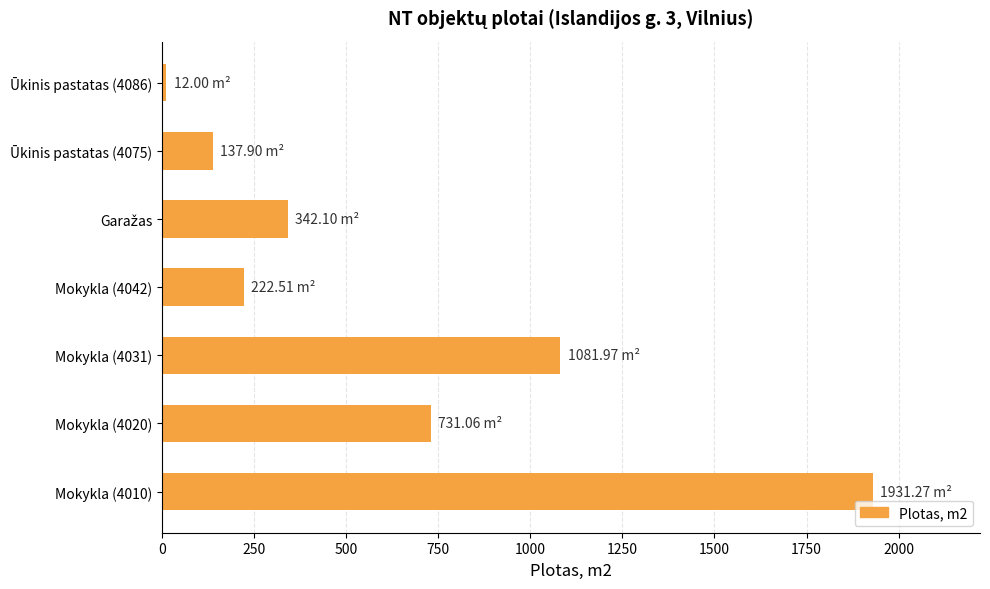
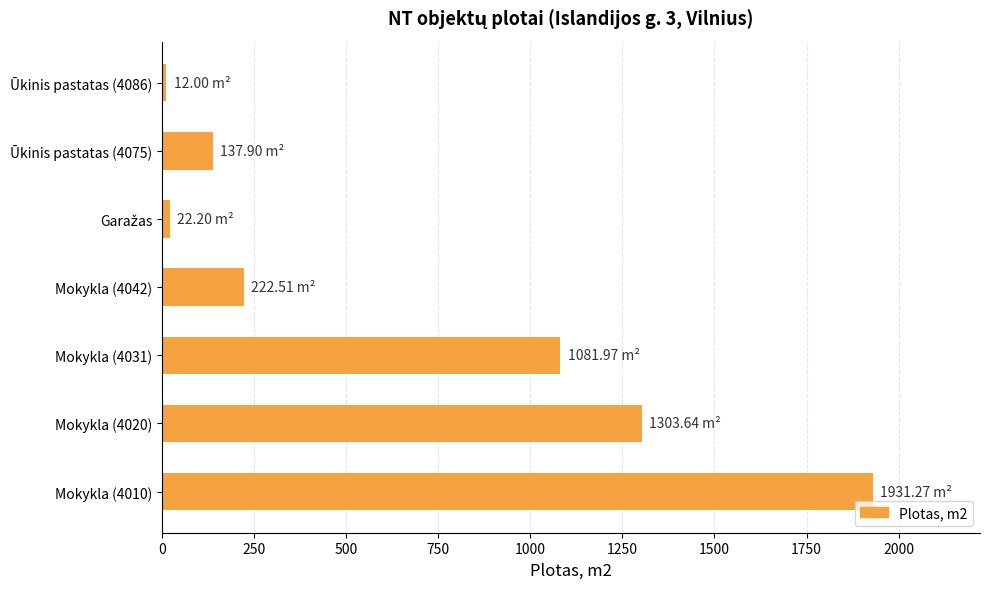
  {
    "Ūkinis pastatas (4086)": 12.00,
    "Ūkinis pastatas (4075)": 137.90,
-   "Garažas": 342.10,
+   "Garažas": 22.20,
    "Mokykla (4042)": 222.51,
    "Mokykla (4031)": 1081.97,
-   "Mokykla (4020)": 731.06,
+   "Mokykla (4020)": 1303.64,
    "Mokykla (4010)": 1931.27
  }
